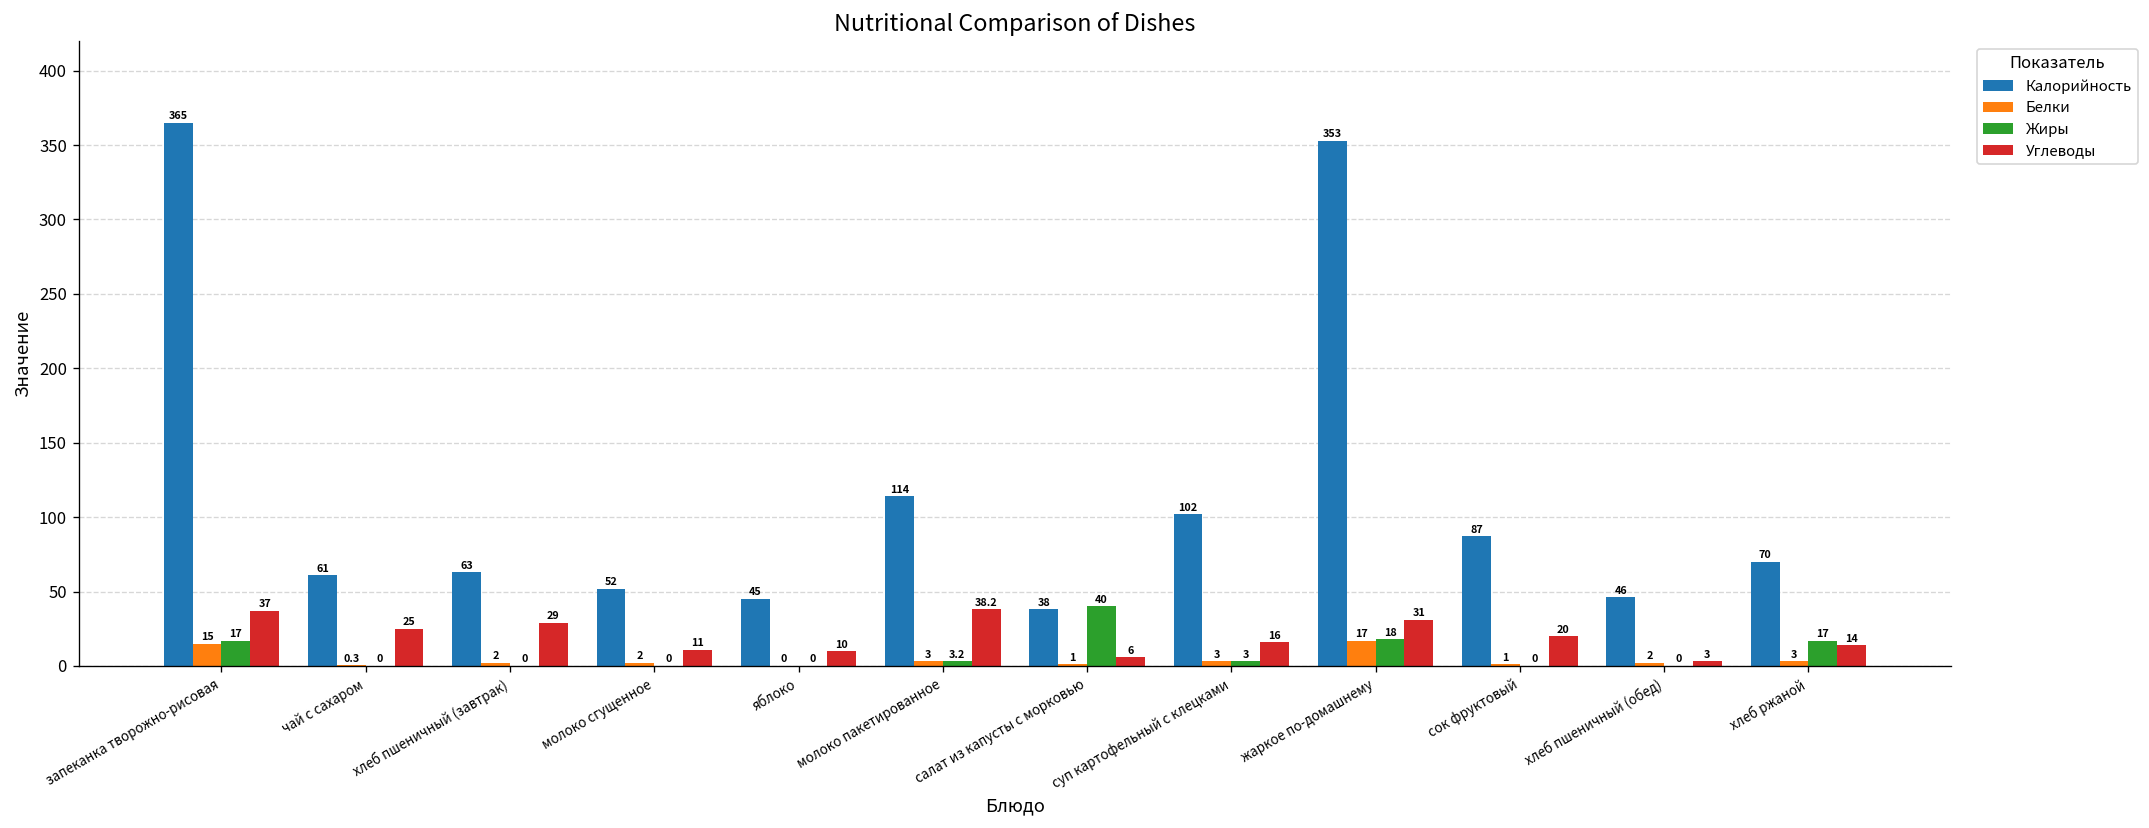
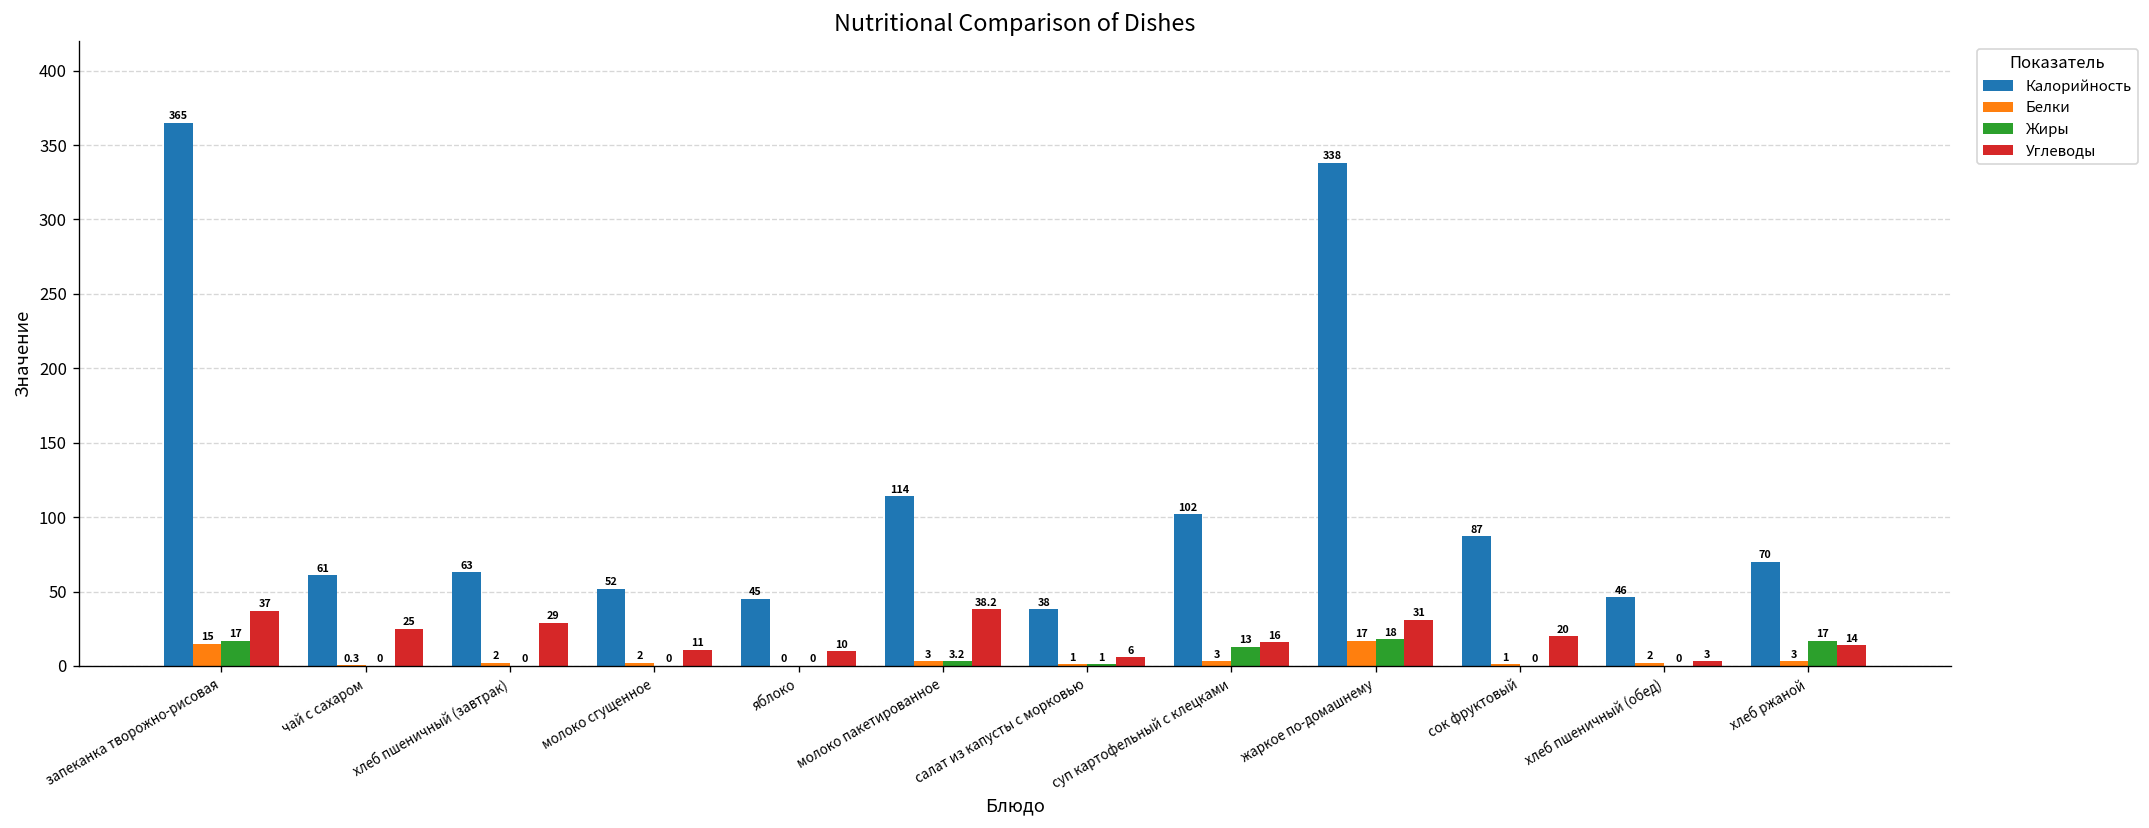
  {
    "Калорийность": {
      "запеканка творожно-рисовая": 365,
      "чай с сахаром": 61,
      "хлеб пшеничный (завтрак)": 63,
      "молоко сгущенное": 52,
      "яблоко": 45,
      "молоко пакетированное": 114,
      "салат из капусты с морковью": 38,
      "суп картофельный с клецками": 102,
-     "жаркое по-домашнему": 353,
+     "жаркое по-домашнему": 338,
      "сок фруктовый": 87,
      "хлеб пшеничный (обед)": 46,
      "хлеб ржаной": 70
    },
    "Белки": {
      "запеканка творожно-рисовая": 15,
      "чай с сахаром": 0.3,
      "хлеб пшеничный (завтрак)": 2,
      "молоко сгущенное": 2,
      "яблоко": 0,
      "молоко пакетированное": 3,
      "салат из капусты с морковью": 1,
      "суп картофельный с клецками": 3,
      "жаркое по-домашнему": 17,
      "сок фруктовый": 1,
      "хлеб пшеничный (обед)": 2,
      "хлеб ржаной": 3
    },
    "Жиры": {
      "запеканка творожно-рисовая": 17,
      "чай с сахаром": 0,
      "хлеб пшеничный (завтрак)": 0,
      "молоко сгущенное": 0,
      "яблоко": 0,
      "молоко пакетированное": 3.2,
-     "салат из капусты с морковью": 40,
-     "суп картофельный с клецками": 3,
+     "салат из капусты с морковью": 1,
+     "суп картофельный с клецками": 13,
      "жаркое по-домашнему": 18,
      "сок фруктовый": 0,
      "хлеб пшеничный (обед)": 0,
      "хлеб ржаной": 17
    },
    "Углеводы": {
      "запеканка творожно-рисовая": 37,
      "чай с сахаром": 25,
      "хлеб пшеничный (завтрак)": 29,
      "молоко сгущенное": 11,
      "яблоко": 10,
      "молоко пакетированное": 38.2,
      "салат из капусты с морковью": 6,
      "суп картофельный с клецками": 16,
      "жаркое по-домашнему": 31,
      "сок фруктовый": 20,
      "хлеб пшеничный (обед)": 3,
      "хлеб ржаной": 14
    }
  }
